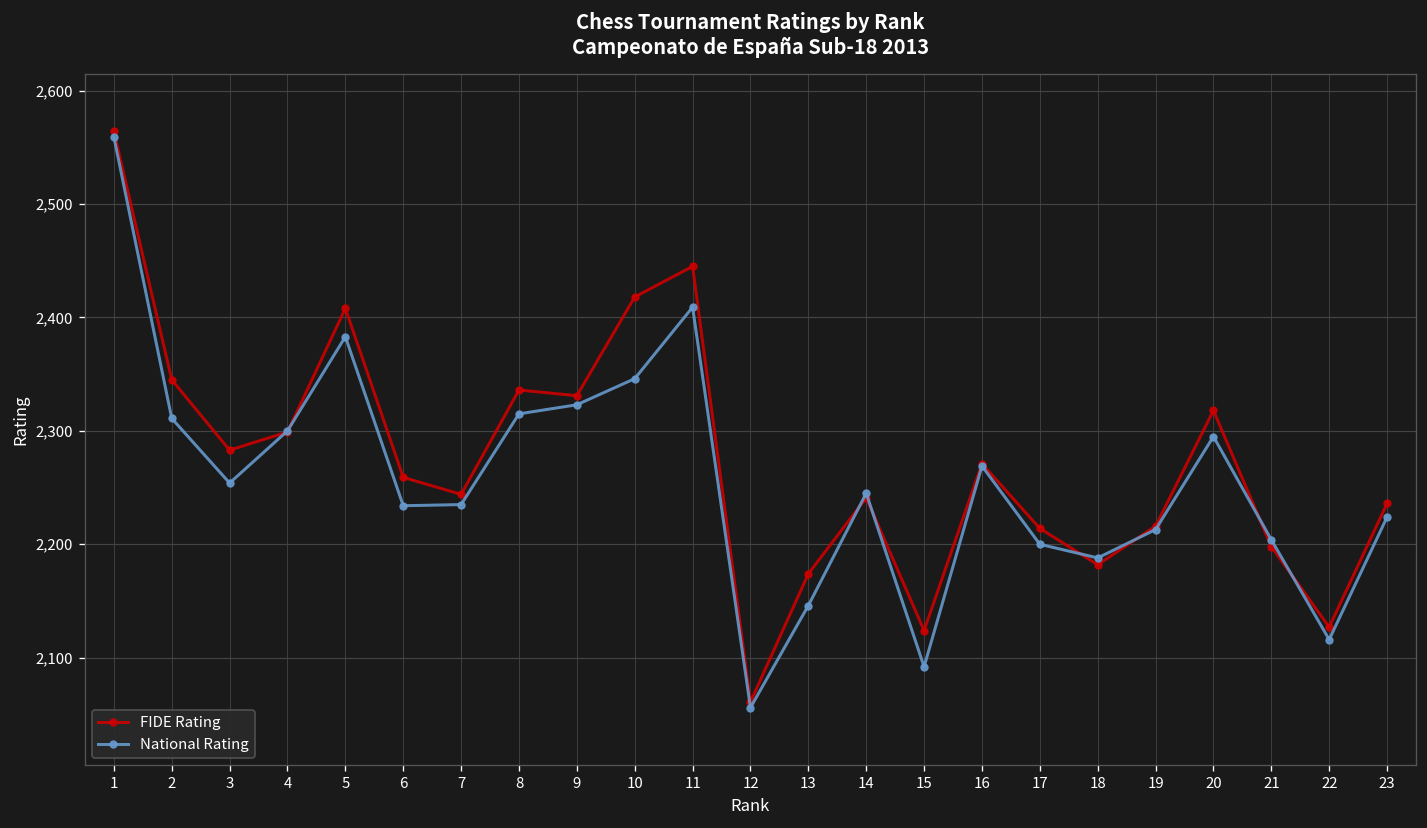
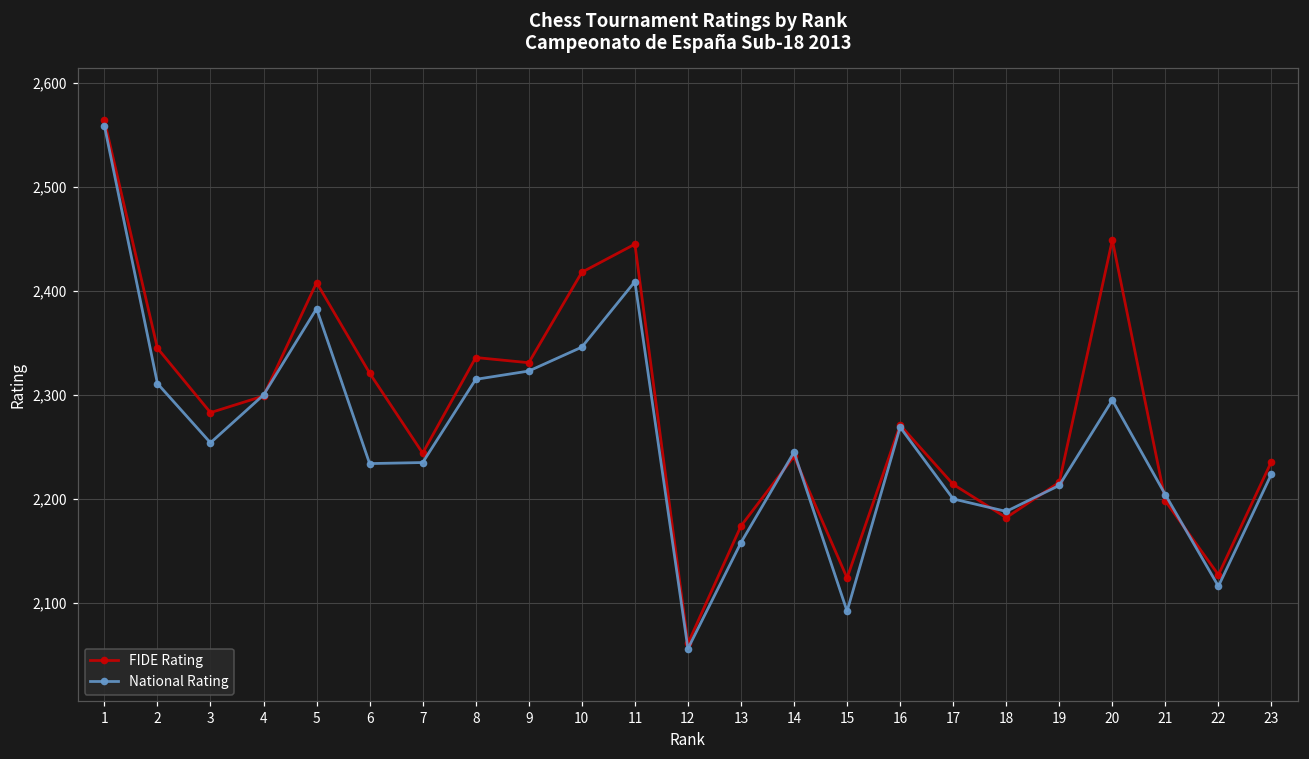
  {
    "FIDE Rating": {
      "1": "2,560",
      "2": "2,350",
      "3": "2,280",
      "5": "2,410",
-     "6": "2,260",
+     "6": "2,320",
      "7": "2,240",
      "8": "2,340",
      "9": "2,330",
      "10": "2,420",
      "11": "2,450",
      "12": "2,060",
      "13": "2,170",
      "14": "2,240",
      "15": "2,120",
      "17": "2,210",
      "18": "2,180",
      "19": "2,220",
-     "20": "2,320",
+     "20": "2,450",
      "21": "2,200",
      "22": "2,130",
      "23": "2,240"
    },
    "National Rating": {
      "1": "2,560",
      "2": "2,310",
      "3": "2,250",
      "5": "2,380",
      "6": "2,230",
      "7": "2,240",
      "8": "2,320",
      "9": "2,320",
      "10": "2,350",
      "11": "2,410",
      "12": "2,060",
-     "13": "2,150",
+     "13": "2,160",
      "14": "2,250",
      "15": "2,090",
      "17": "2,200",
      "18": "2,190",
      "19": "2,210",
      "20": "2,300",
      "21": "2,200",
      "22": "2,120",
      "23": "2,220"
    }
  }
